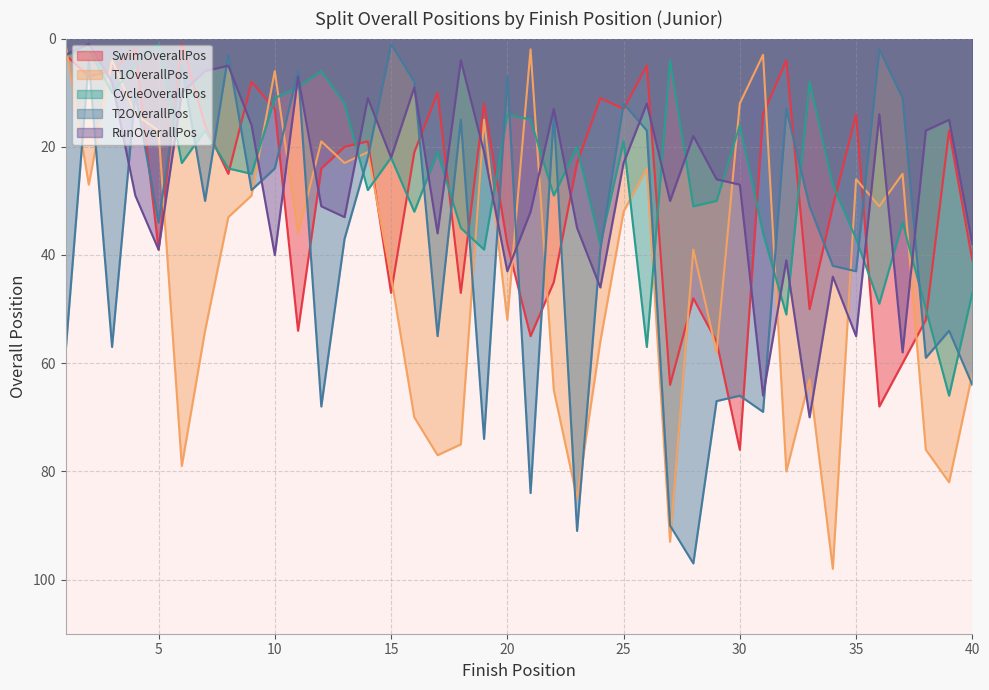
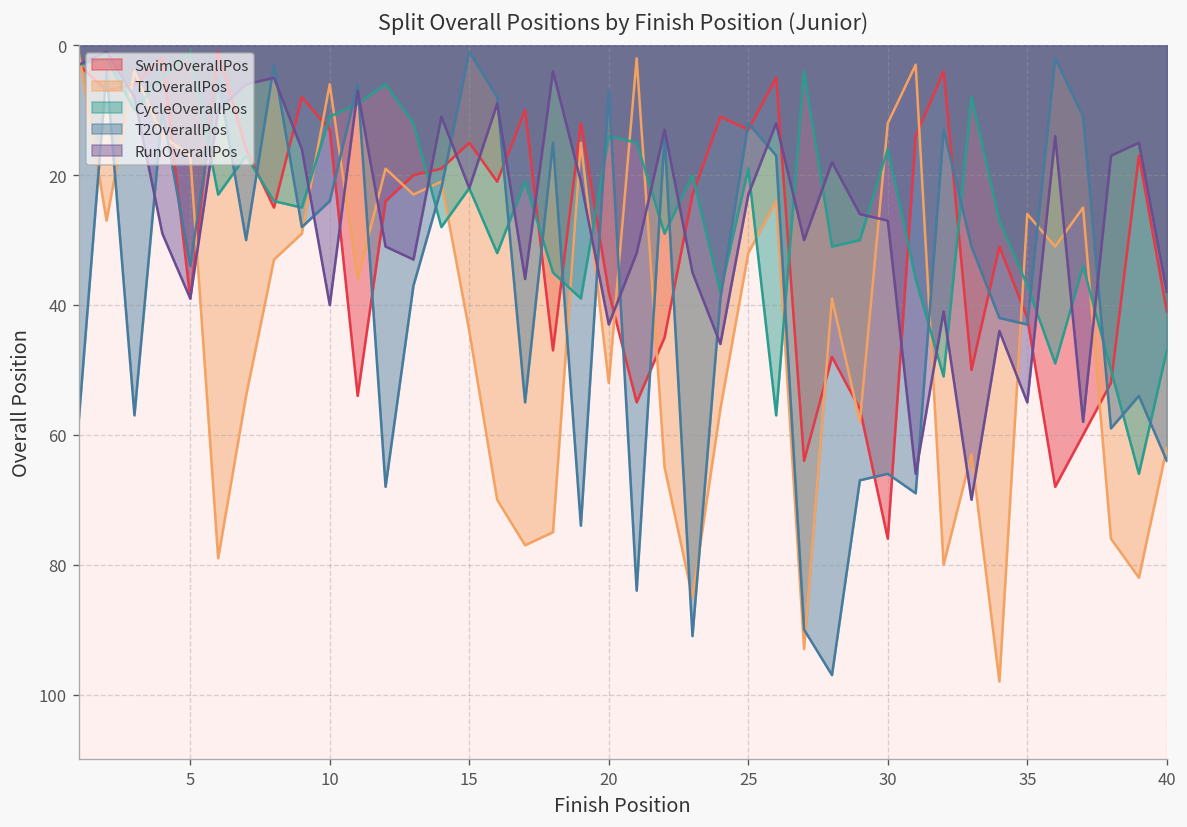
  {
    "SwimOverallPos": {
      "10": 13,
-     "15": 47,
+     "15": 15,
      "20": 38,
      "25": 13,
      "30": 76,
-     "35": 14,
+     "35": 42,
      "40": 41
    },
    "T1OverallPos": {
      "10": 6,
      "15": 44,
      "20": 52,
      "25": 32,
      "30": 12,
      "35": 26,
      "40": 62
    }
  }
